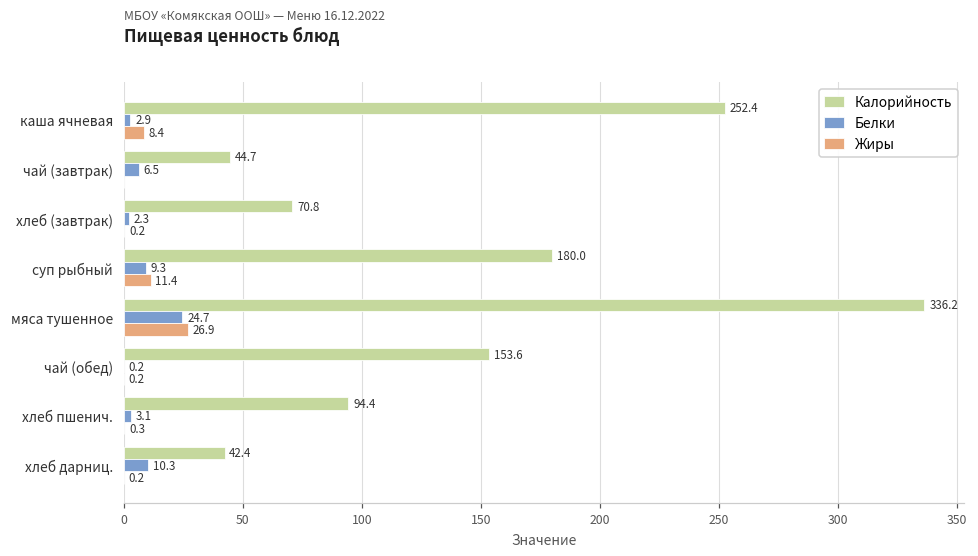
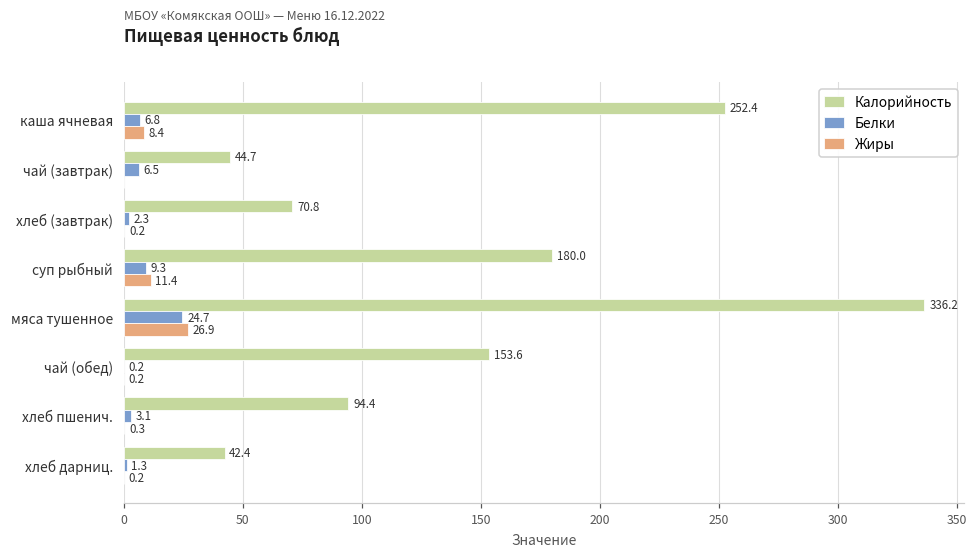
  {
    "Калорийность": {
      "каша ячневая": 252.4,
      "чай (завтрак)": 44.7,
      "хлеб (завтрак)": 70.8,
      "суп рыбный": 180.0,
      "мяса тушенное": 336.2,
      "чай (обед)": 153.6,
      "хлеб пшенич.": 94.4,
      "хлеб дарниц.": 42.4
    },
    "Белки": {
-     "каша ячневая": 2.9,
+     "каша ячневая": 6.8,
      "чай (завтрак)": 6.5,
      "хлеб (завтрак)": 2.3,
      "суп рыбный": 9.3,
      "мяса тушенное": 24.7,
      "чай (обед)": 0.2,
      "хлеб пшенич.": 3.1,
-     "хлеб дарниц.": 10.3
+     "хлеб дарниц.": 1.3
    },
    "Жиры": {
      "каша ячневая": 8.4,
      "хлеб (завтрак)": 0.2,
      "суп рыбный": 11.4,
      "мяса тушенное": 26.9,
      "чай (обед)": 0.2,
      "хлеб пшенич.": 0.3,
      "хлеб дарниц.": 0.2
    }
  }
